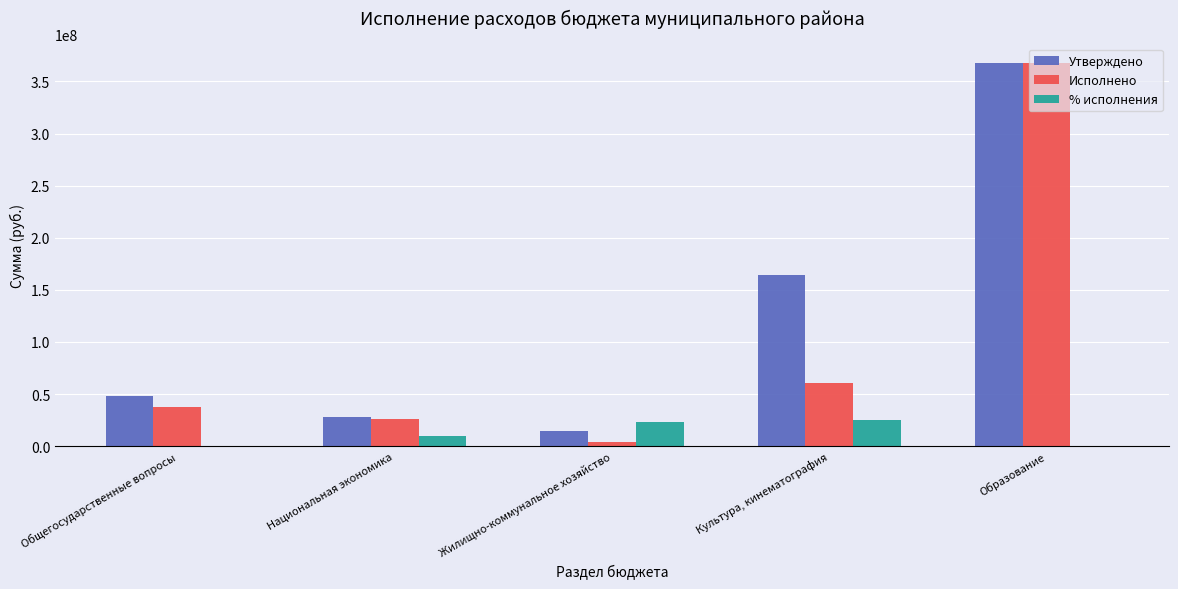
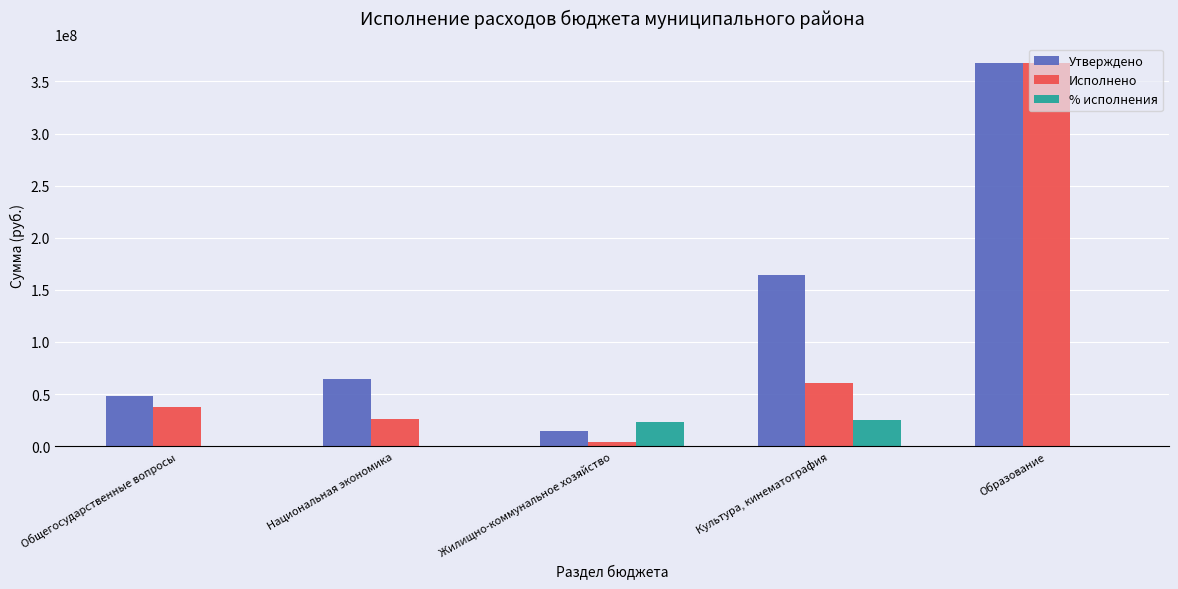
  {
    "Утверждено": {
      "Общегосударственные вопросы": 48000000,
-     "Национальная экономика": 28000000,
+     "Национальная экономика": 65000000,
      "Жилищно-коммунальное хозяйство": 14000000,
      "Культура, кинематография": 164000000,
      "Образование": 368000000
    },
    "Исполнено": {
      "Общегосударственные вопросы": 38000000,
      "Национальная экономика": 26000000,
      "Жилищно-коммунальное хозяйство": 4000000,
      "Культура, кинематография": 61000000
    },
    "% исполнения": {
-     "Национальная экономика": 9000000,
+     "Национальная экономика": 0,
      "Жилищно-коммунальное хозяйство": 24000000,
      "Культура, кинематография": 25000000
    }
  }
